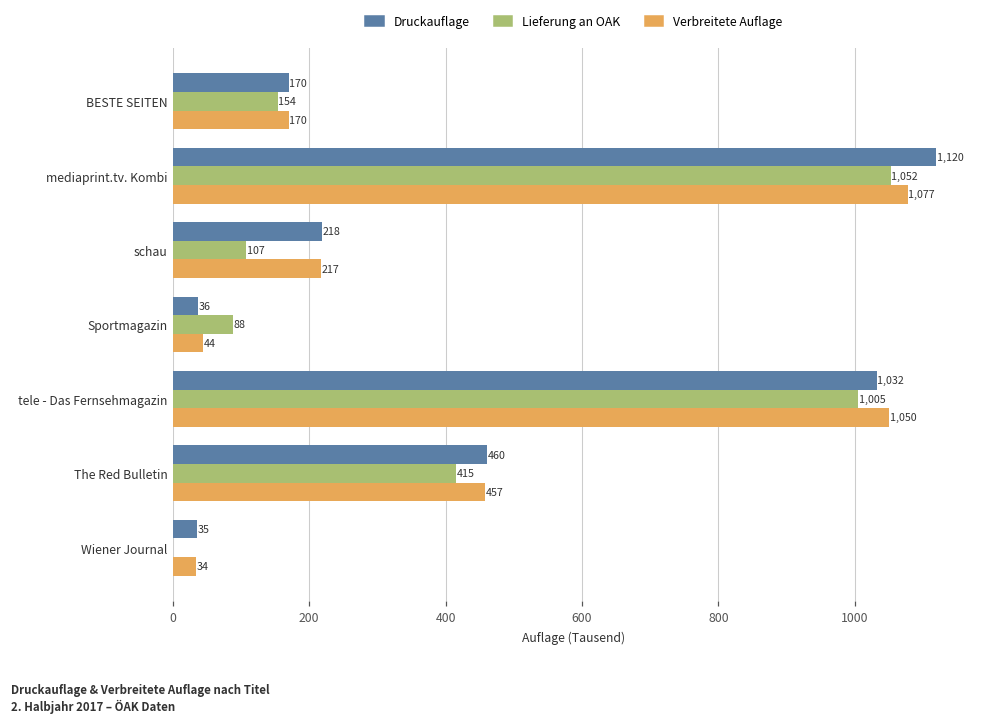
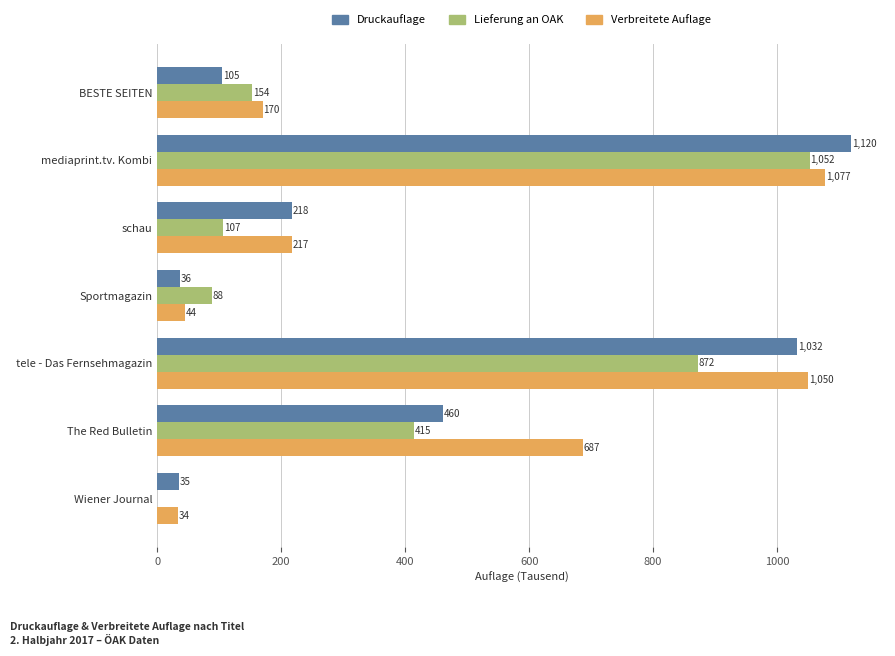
  {
    "Druckauflage": {
-     "BESTE SEITEN": "170",
+     "BESTE SEITEN": "105",
      "mediaprint.tv. Kombi": "1,120",
      "schau": "218",
      "Sportmagazin": "36",
      "tele - Das Fernsehmagazin": "1,032",
      "The Red Bulletin": "460",
      "Wiener Journal": "35"
    },
    "Lieferung an OAK": {
      "BESTE SEITEN": "154",
      "mediaprint.tv. Kombi": "1,052",
      "schau": "107",
      "Sportmagazin": "88",
-     "tele - Das Fernsehmagazin": "1,005",
+     "tele - Das Fernsehmagazin": "872",
      "The Red Bulletin": "415"
    },
    "Verbreitete Auflage": {
      "BESTE SEITEN": "170",
      "mediaprint.tv. Kombi": "1,077",
      "schau": "217",
      "Sportmagazin": "44",
      "tele - Das Fernsehmagazin": "1,050",
-     "The Red Bulletin": "457",
+     "The Red Bulletin": "687",
      "Wiener Journal": "34"
    }
  }
